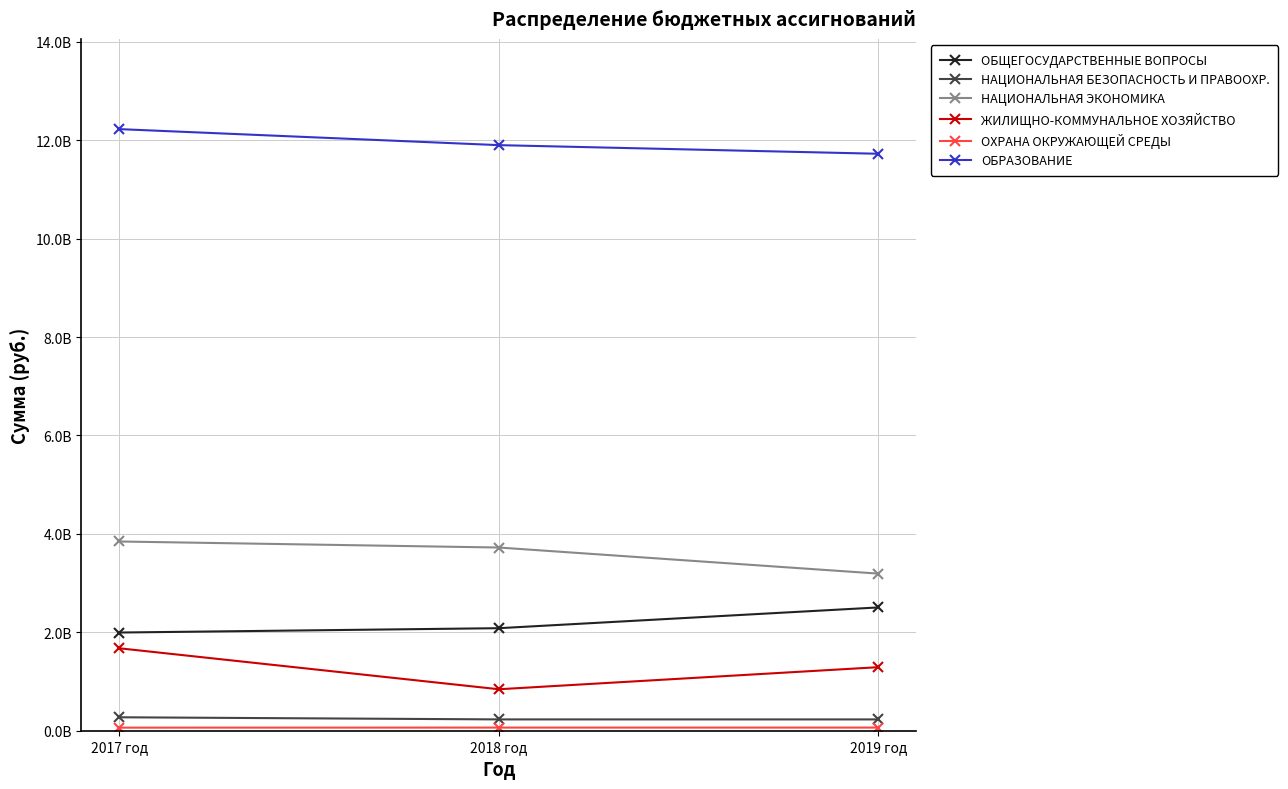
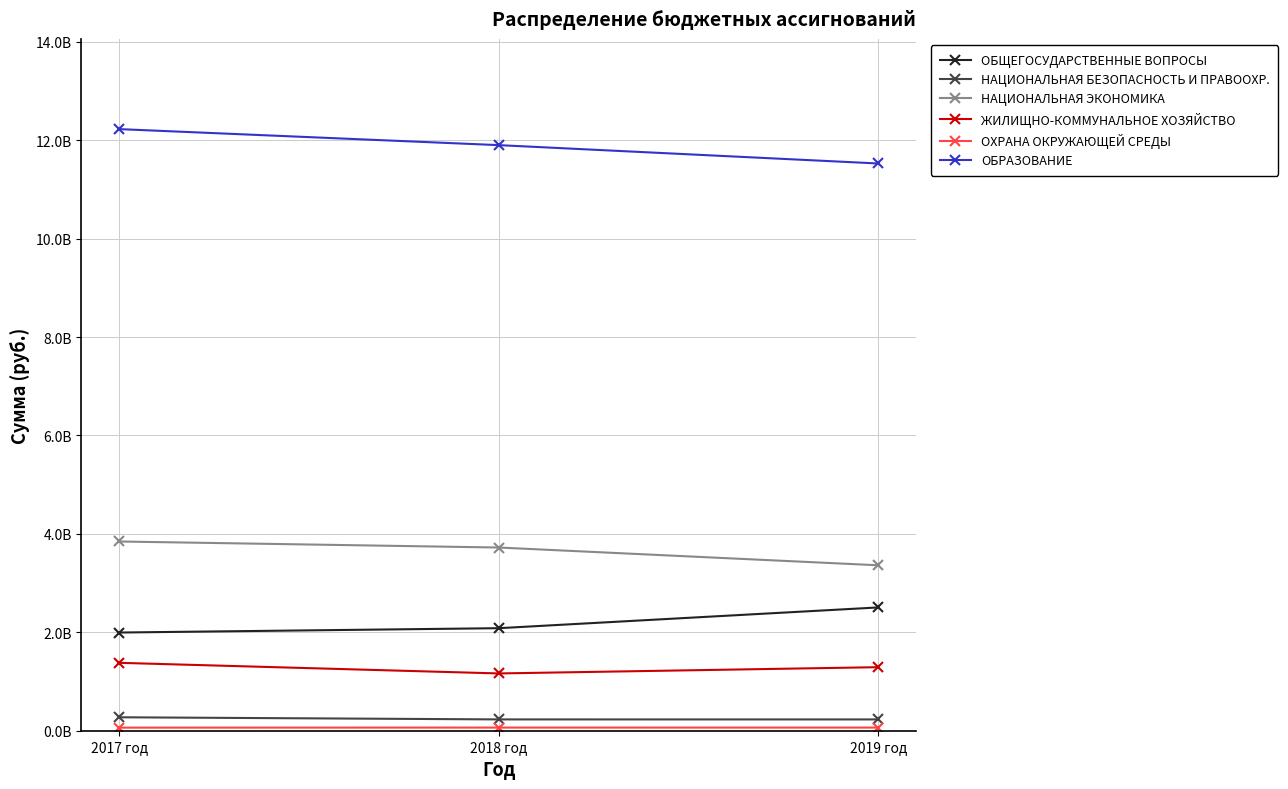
  {
    "НАЦИОНАЛЬНАЯ ЭКОНОМИКА": {
      "2017 год": 3800000000,
      "2018 год": 3700000000,
-     "2019 год": 3200000000
+     "2019 год": 3400000000
    },
    "ЖИЛИЩНО-КОММУНАЛЬНОЕ ХОЗЯЙСТВО": {
-     "2017 год": 1700000000,
-     "2018 год": 800000000,
+     "2017 год": 1400000000,
+     "2018 год": 1200000000,
      "2019 год": 1300000000
    },
    "ОХРАНА ОКРУЖАЮЩЕЙ СРЕДЫ": {
      "2017 год": 100000000,
      "2018 год": 100000000,
      "2019 год": 100000000
    },
    "ОБРАЗОВАНИЕ": {
      "2017 год": 12200000000,
      "2018 год": 11900000000,
-     "2019 год": 11700000000
+     "2019 год": 11500000000
    }
  }
